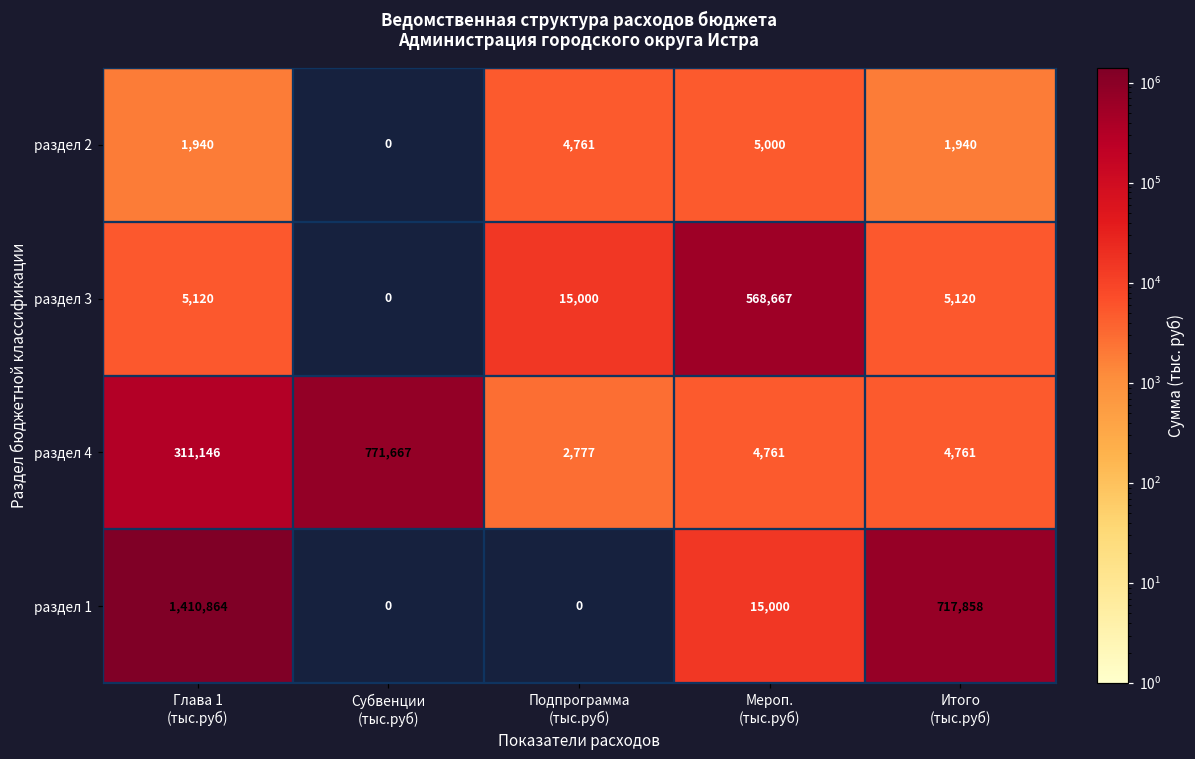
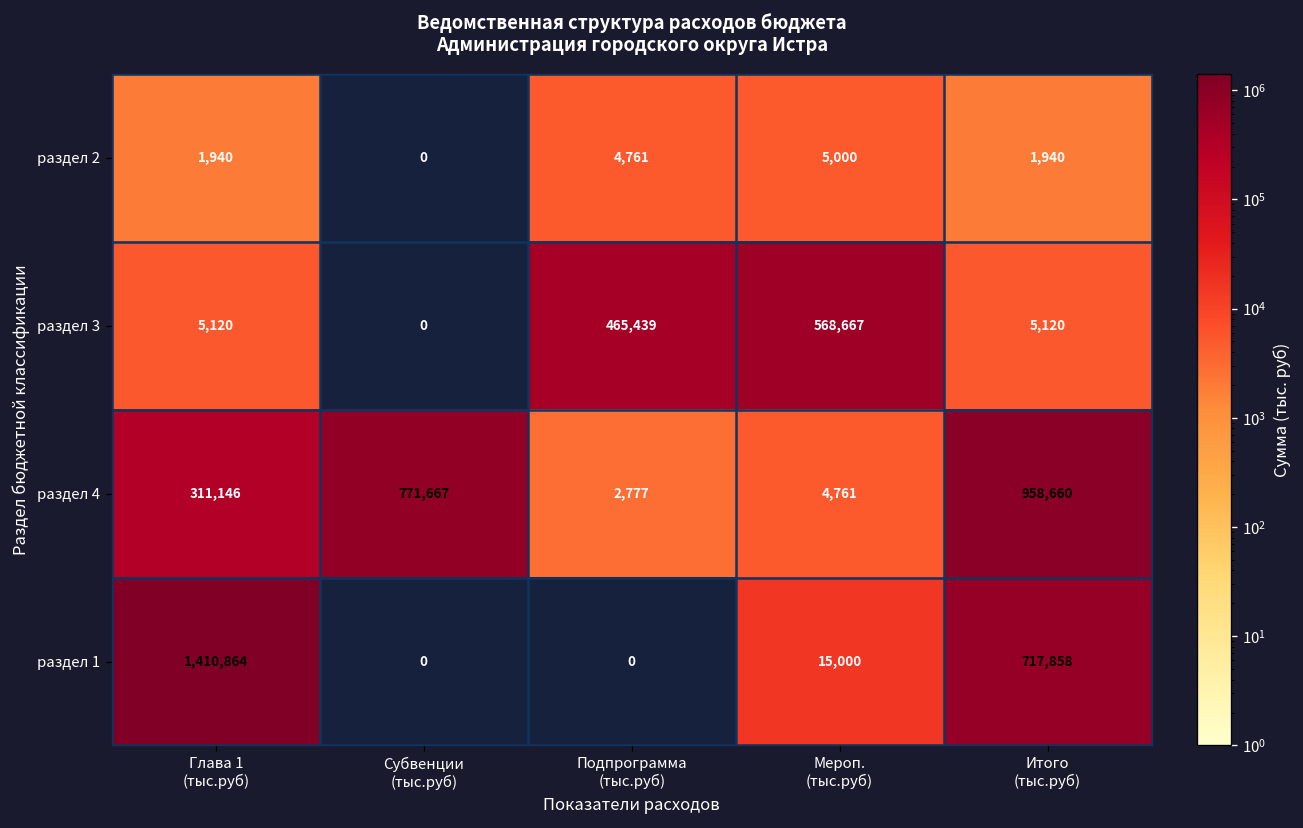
  {
    "раздел 2": {
      "Глава 1 (тыс.руб)": "1,940",
      "Субвенции (тыс.руб)": "0",
      "Подпрограмма (тыс.руб)": "4,761",
      "Мероп. (тыс.руб)": "5,000",
      "Итого (тыс.руб)": "1,940"
    },
    "раздел 3": {
      "Глава 1 (тыс.руб)": "5,120",
      "Субвенции (тыс.руб)": "0",
-     "Подпрограмма (тыс.руб)": "15,000",
+     "Подпрограмма (тыс.руб)": "465,439",
      "Мероп. (тыс.руб)": "568,667",
      "Итого (тыс.руб)": "5,120"
    },
    "раздел 4": {
      "Глава 1 (тыс.руб)": "311,146",
      "Субвенции (тыс.руб)": "771,667",
      "Подпрограмма (тыс.руб)": "2,777",
      "Мероп. (тыс.руб)": "4,761",
-     "Итого (тыс.руб)": "4,761"
+     "Итого (тыс.руб)": "958,660"
    },
    "раздел 1": {
      "Глава 1 (тыс.руб)": "1,410,864",
      "Субвенции (тыс.руб)": "0",
      "Подпрограмма (тыс.руб)": "0",
      "Мероп. (тыс.руб)": "15,000",
      "Итого (тыс.руб)": "717,858"
    }
  }
